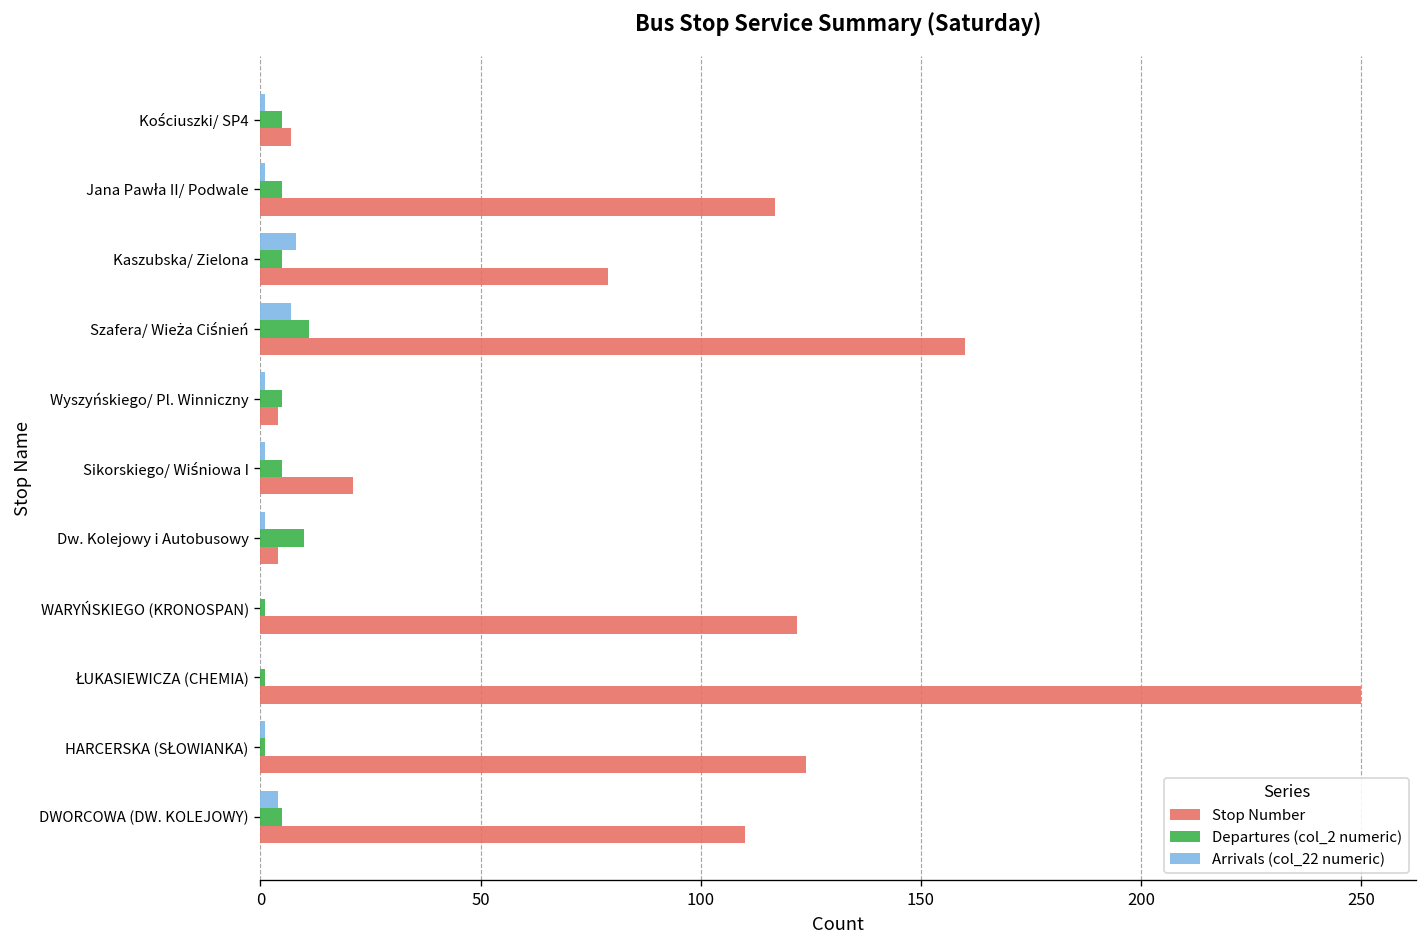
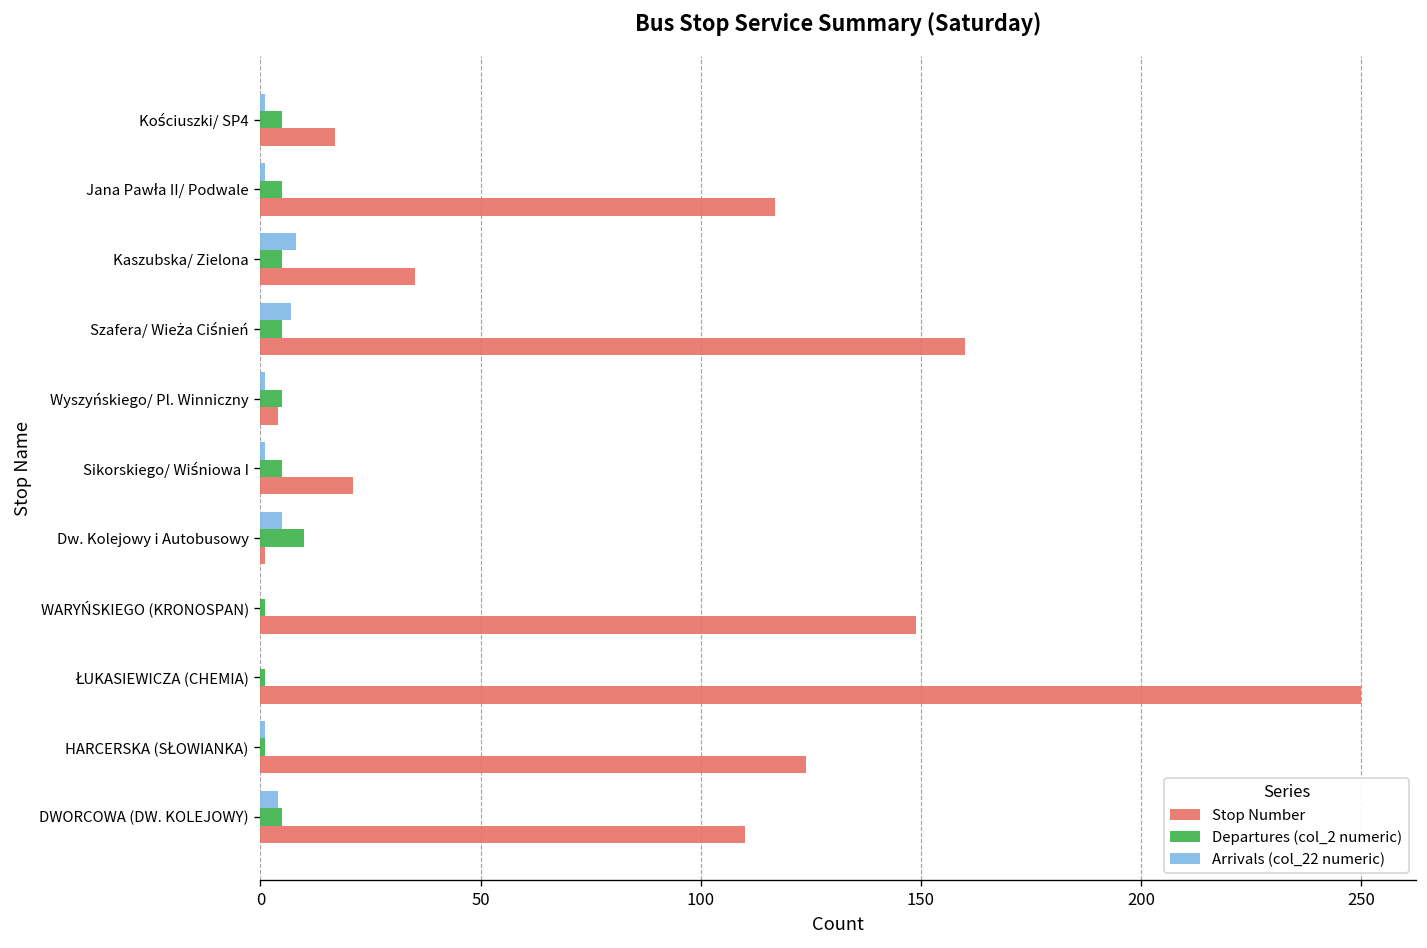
  {
    "Stop Number": {
-     "Kościuszki/ SP4": 7,
+     "Kościuszki/ SP4": 17,
      "Jana Pawła II/ Podwale": 117,
-     "Kaszubska/ Zielona": 79,
+     "Kaszubska/ Zielona": 35,
      "Szafera/ Wieża Ciśnień": 160,
      "Wyszyńskiego/ Pl. Winniczny": 4,
      "Sikorskiego/ Wiśniowa I": 21,
-     "Dw. Kolejowy i Autobusowy": 4,
-     "WARYŃSKIEGO (KRONOSPAN)": 122,
+     "Dw. Kolejowy i Autobusowy": 1,
+     "WARYŃSKIEGO (KRONOSPAN)": 149,
      "ŁUKASIEWICZA (CHEMIA)": 250,
      "HARCERSKA (SŁOWIANKA)": 124,
      "DWORCOWA (DW. KOLEJOWY)": 110
    },
    "Departures (col_2 numeric)": {
      "Kościuszki/ SP4": 5,
      "Jana Pawła II/ Podwale": 5,
      "Kaszubska/ Zielona": 5,
-     "Szafera/ Wieża Ciśnień": 11,
+     "Szafera/ Wieża Ciśnień": 5,
      "Wyszyńskiego/ Pl. Winniczny": 5,
      "Sikorskiego/ Wiśniowa I": 5,
      "Dw. Kolejowy i Autobusowy": 10,
      "WARYŃSKIEGO (KRONOSPAN)": 1,
      "ŁUKASIEWICZA (CHEMIA)": 1,
      "HARCERSKA (SŁOWIANKA)": 1,
      "DWORCOWA (DW. KOLEJOWY)": 5
    },
    "Arrivals (col_22 numeric)": {
      "Kościuszki/ SP4": 1,
      "Jana Pawła II/ Podwale": 1,
      "Kaszubska/ Zielona": 8,
      "Szafera/ Wieża Ciśnień": 7,
      "Wyszyńskiego/ Pl. Winniczny": 1,
      "Sikorskiego/ Wiśniowa I": 1,
-     "Dw. Kolejowy i Autobusowy": 1,
+     "Dw. Kolejowy i Autobusowy": 5,
      "WARYŃSKIEGO (KRONOSPAN)": 0,
      "ŁUKASIEWICZA (CHEMIA)": 0,
      "HARCERSKA (SŁOWIANKA)": 1,
      "DWORCOWA (DW. KOLEJOWY)": 4
    }
  }
